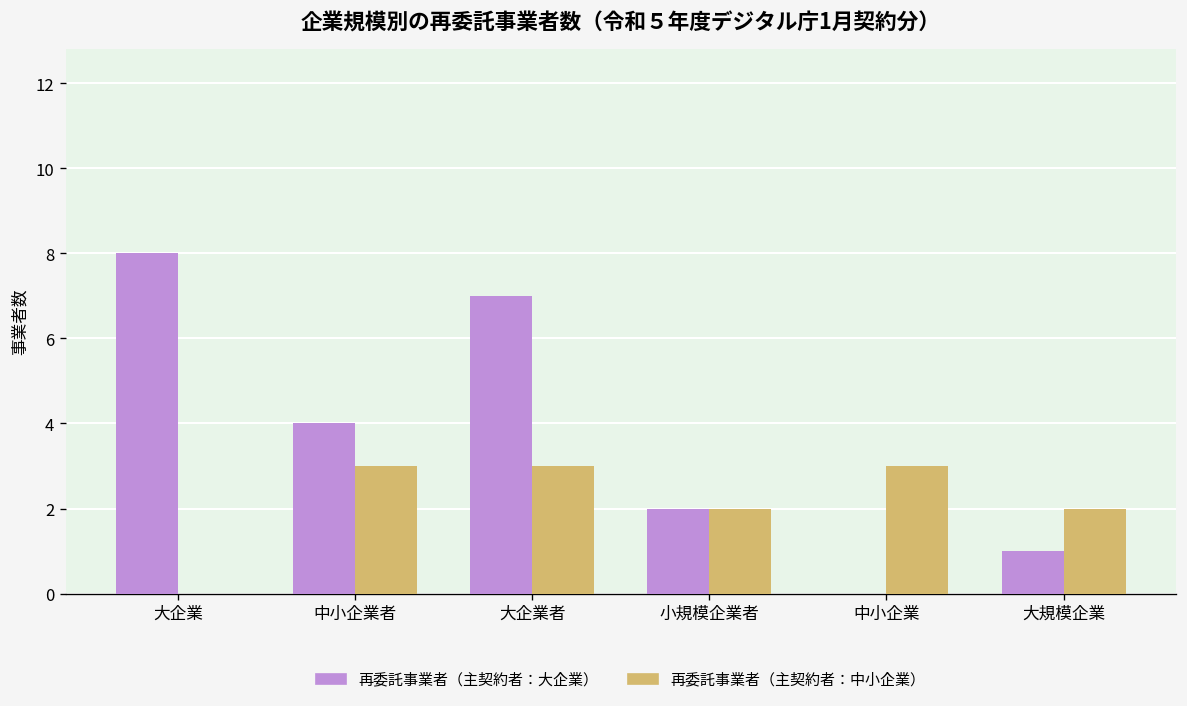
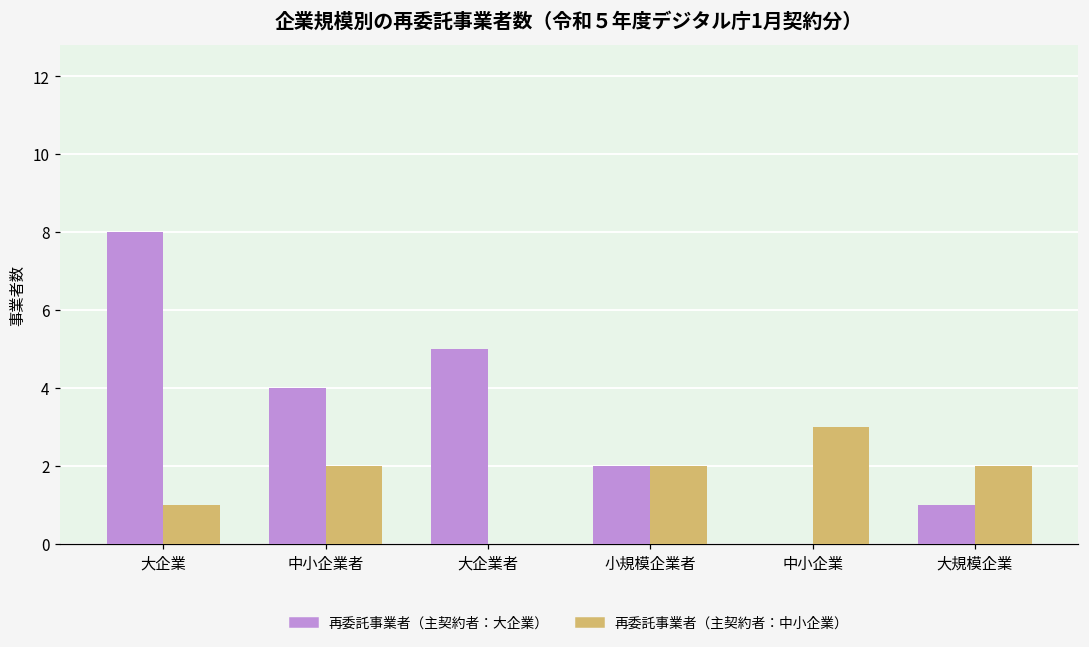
  {
    "再委託事業者（主契約者：大企業）": {
      "大企業": 8,
      "中小企業者": 4,
-     "大企業者": 7,
+     "大企業者": 5,
      "小規模企業者": 2,
      "中小企業": 0,
      "大規模企業": 1
    },
    "再委託事業者（主契約者：中小企業）": {
-     "大企業": 0,
-     "中小企業者": 3,
-     "大企業者": 3,
+     "大企業": 1,
+     "中小企業者": 2,
+     "大企業者": 0,
      "小規模企業者": 2,
      "中小企業": 3,
      "大規模企業": 2
    }
  }
